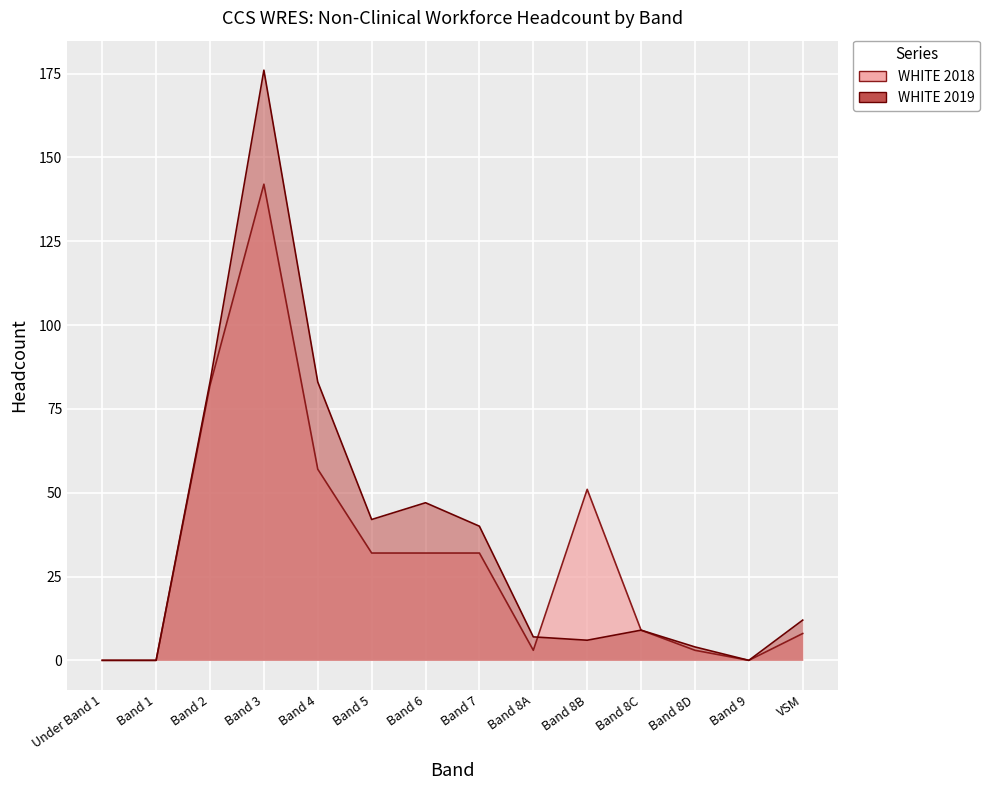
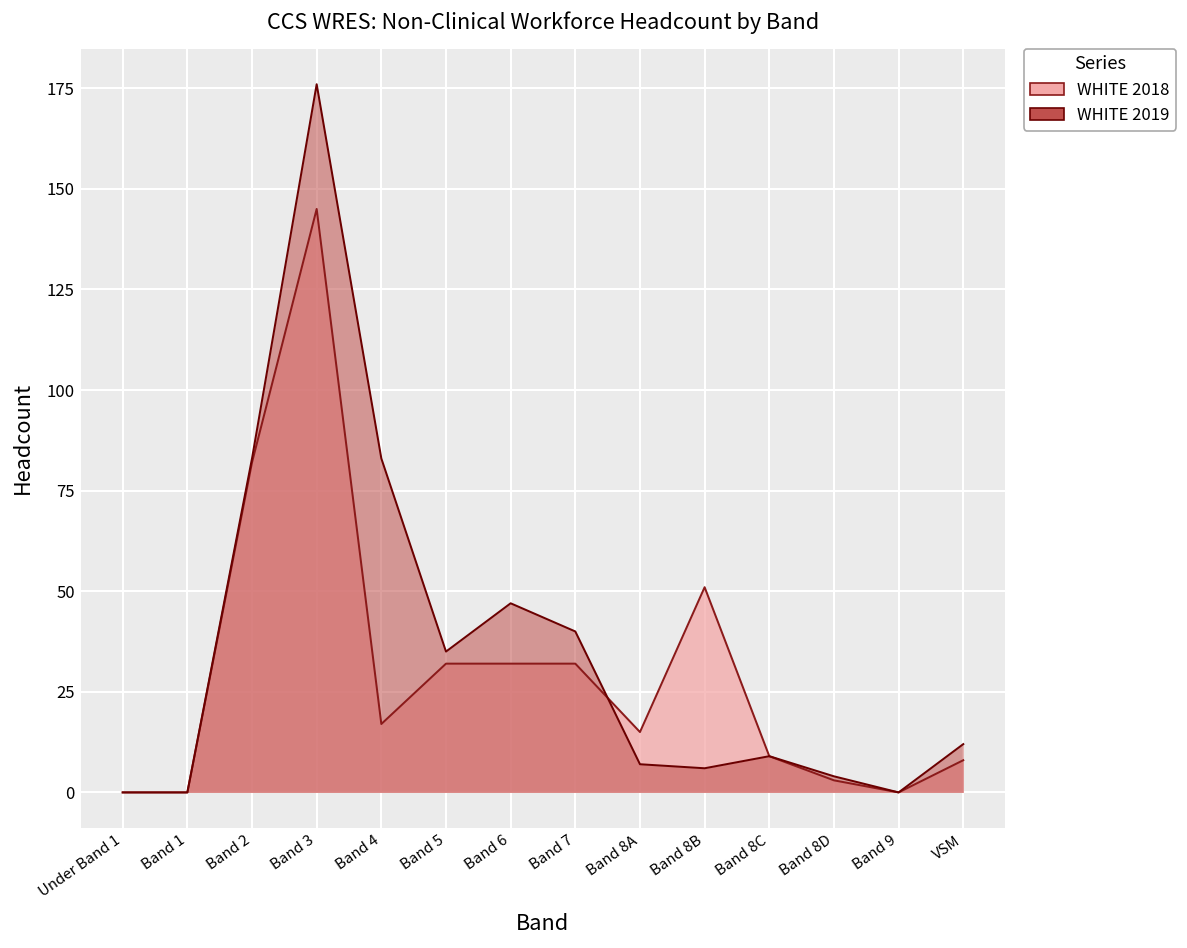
  {
    "WHITE 2018": {
      "Band 2": 82,
-     "Band 3": 142,
-     "Band 4": 57,
+     "Band 3": 145,
+     "Band 4": 17,
      "Band 5": 32,
      "Band 6": 32,
      "Band 7": 32,
-     "Band 8A": 3,
+     "Band 8A": 15,
      "Band 8B": 51,
      "Band 8D": 3,
      "VSM": 8
    },
    "WHITE 2019": {
      "Band 2": 83,
      "Band 3": 176,
      "Band 4": 83,
-     "Band 5": 42,
+     "Band 5": 35,
      "Band 6": 47,
      "Band 7": 40,
      "Band 8A": 7,
      "Band 8B": 6,
      "Band 8D": 4,
      "VSM": 12
    }
  }
